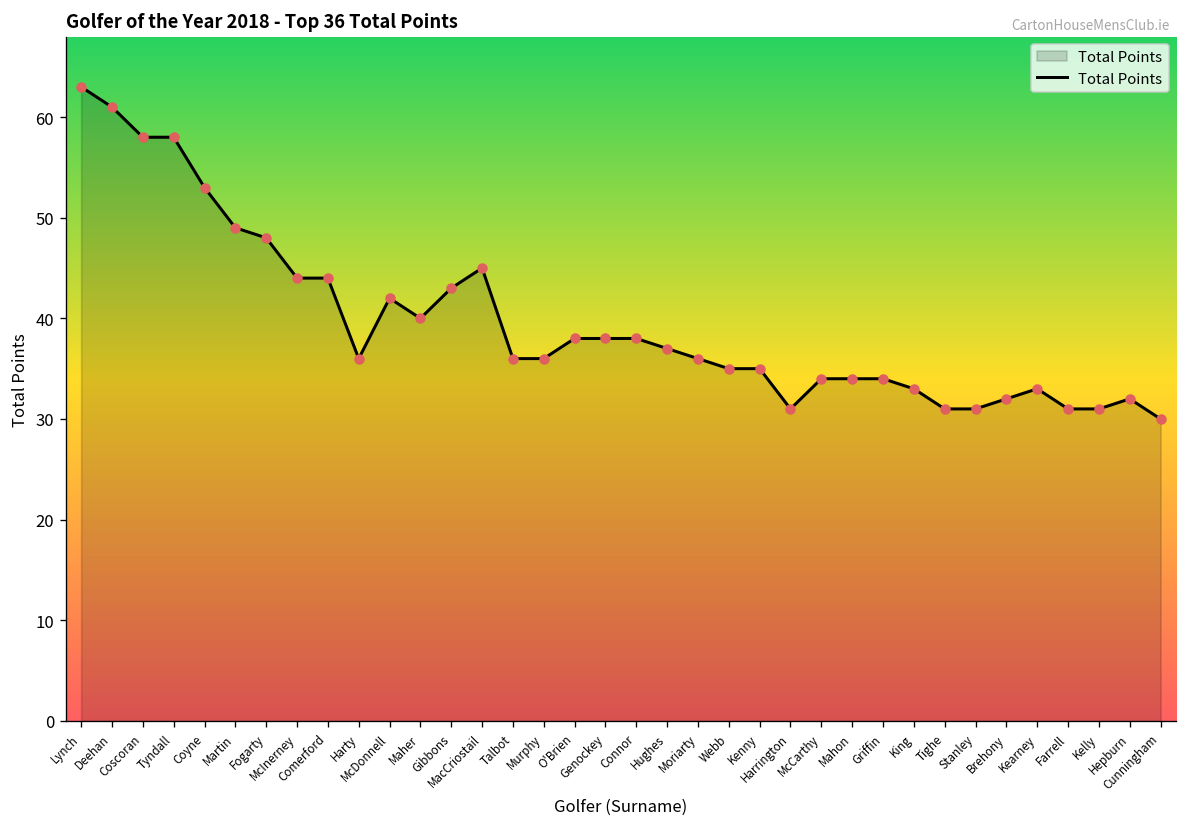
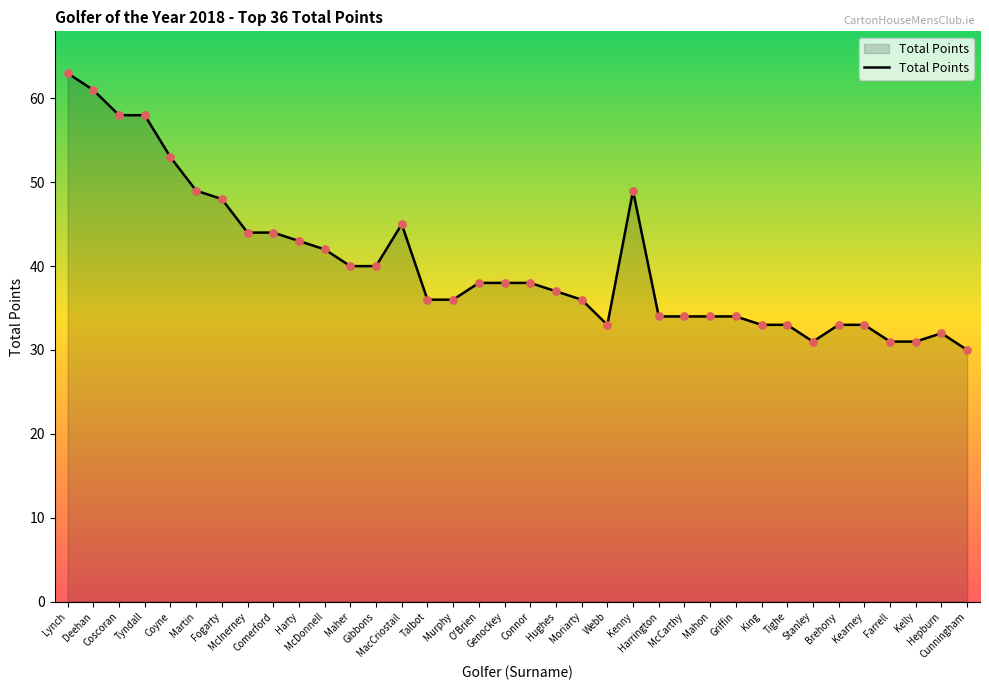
  {
    "Lynch": 63,
    "Deehan": 61,
    "Coscoran": 58,
    "Tyndall": 58,
    "Coyne": 53,
    "Martin": 49,
    "Fogarty": 48,
    "McInerney": 44,
    "Comerford": 44,
-   "Harty": 36,
+   "Harty": 43,
    "McDonnell": 42,
    "Maher": 40,
-   "Gibbons": 43,
+   "Gibbons": 40,
    "MacCriostail": 45,
    "Talbot": 36,
    "Murphy": 36,
    "O'Brien": 38,
    "Genockey": 38,
    "Connor": 38,
    "Hughes": 37,
    "Moriarty": 36,
-   "Webb": 35,
-   "Kenny": 35,
-   "Harrington": 31,
+   "Webb": 33,
+   "Kenny": 49,
+   "Harrington": 34,
    "McCarthy": 34,
    "Mahon": 34,
    "Griffin": 34,
    "King": 33,
-   "Tighe": 31,
+   "Tighe": 33,
    "Stanley": 31,
-   "Brehony": 32,
+   "Brehony": 33,
    "Kearney": 33,
    "Farrell": 31,
    "Kelly": 31,
    "Hepburn": 32,
    "Cunningham": 30
  }
